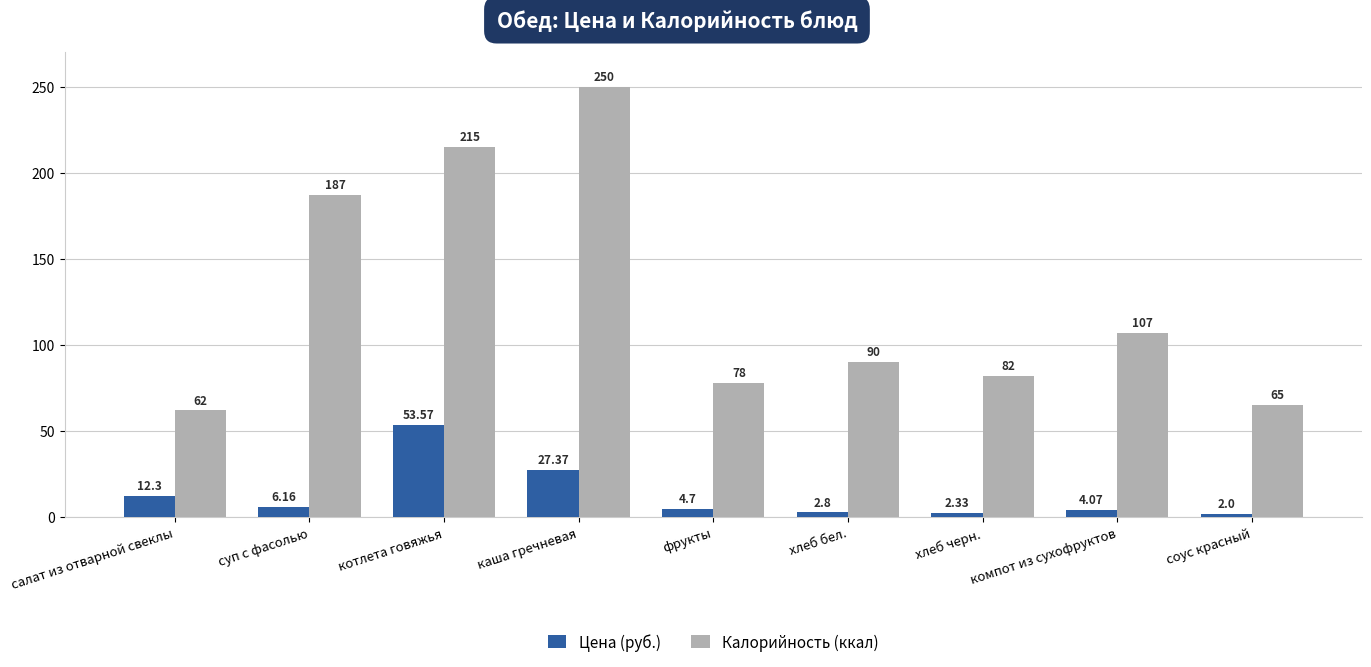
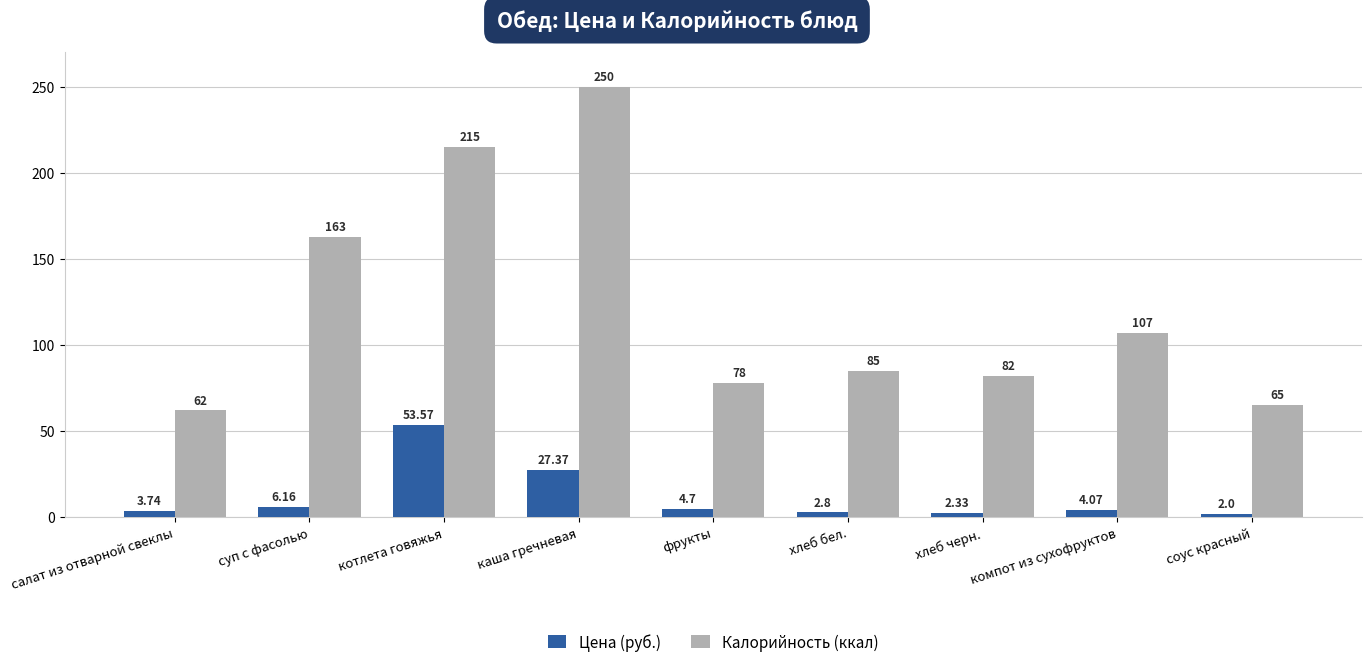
  {
    "Цена (руб.)": {
-     "салат из отварной свеклы": 12.3,
+     "салат из отварной свеклы": 3.74,
      "суп с фасолью": 6.16,
      "котлета говяжья": 53.57,
      "каша гречневая": 27.37,
      "фрукты": 4.7,
      "хлеб бел.": 2.8,
      "хлеб черн.": 2.33,
      "компот из сухофруктов": 4.07,
      "соус красный": 2.0
    },
    "Калорийность (ккал)": {
      "салат из отварной свеклы": 62,
-     "суп с фасолью": 187,
+     "суп с фасолью": 163,
      "котлета говяжья": 215,
      "каша гречневая": 250,
      "фрукты": 78,
-     "хлеб бел.": 90,
+     "хлеб бел.": 85,
      "хлеб черн.": 82,
      "компот из сухофруктов": 107,
      "соус красный": 65
    }
  }
